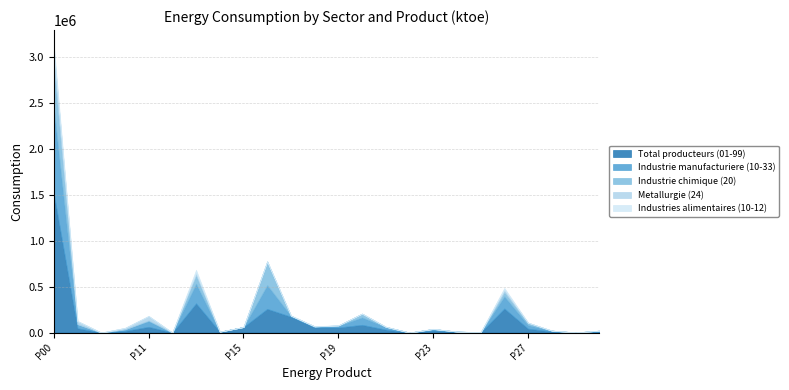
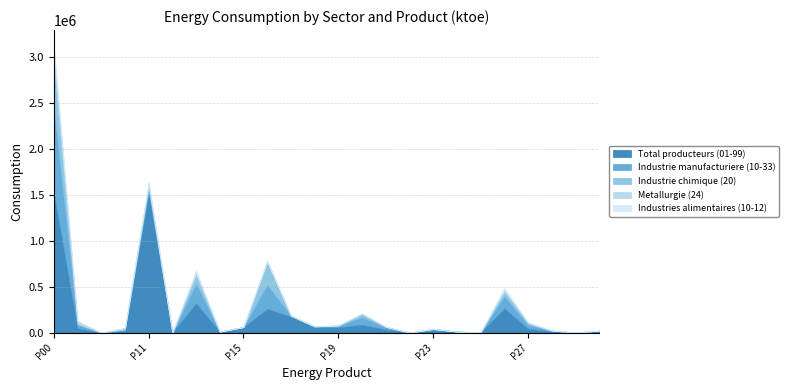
  {
    "Total producteurs (01-99)": {
      "P00": 1500000,
-     "P11": 100000,
+     "P11": 1500000,
      "P27": 0
    }
  }
